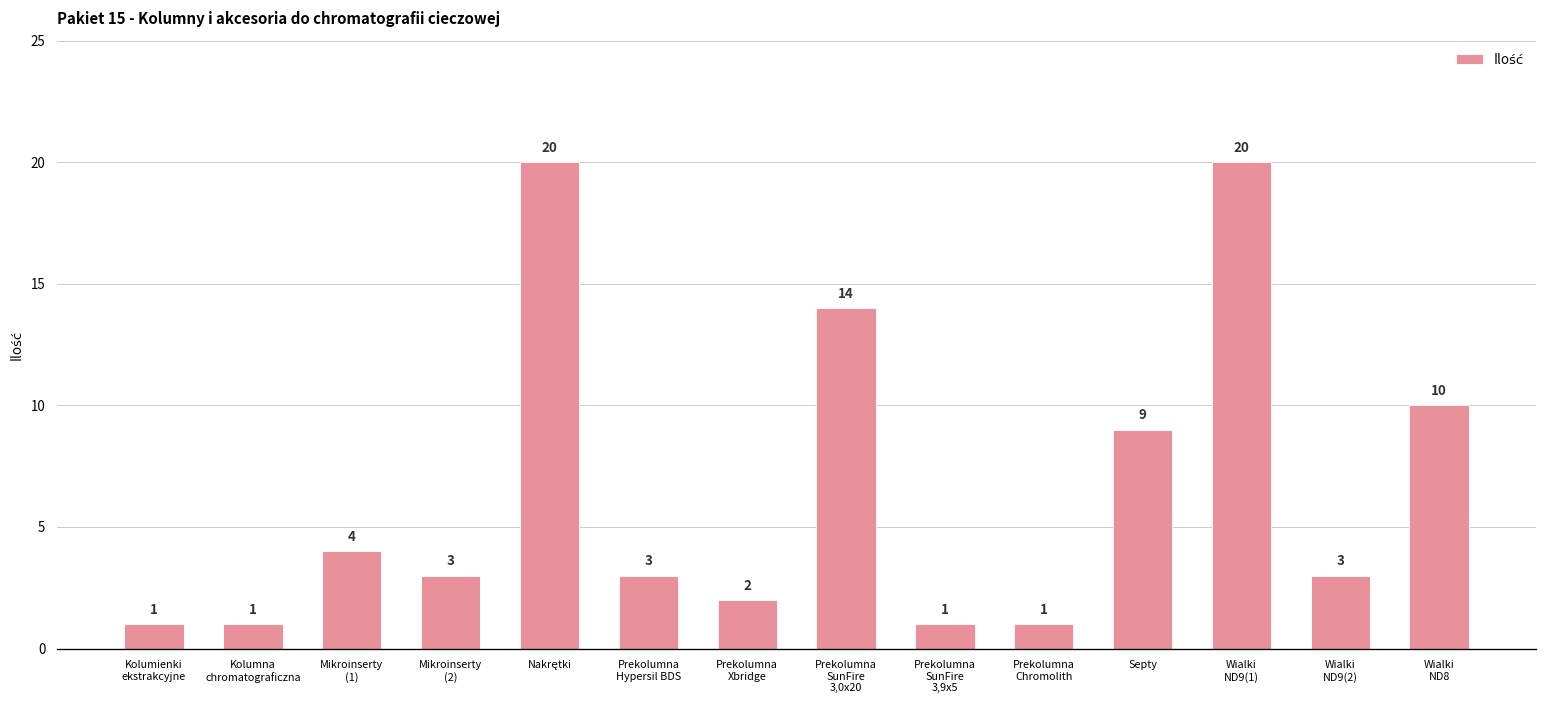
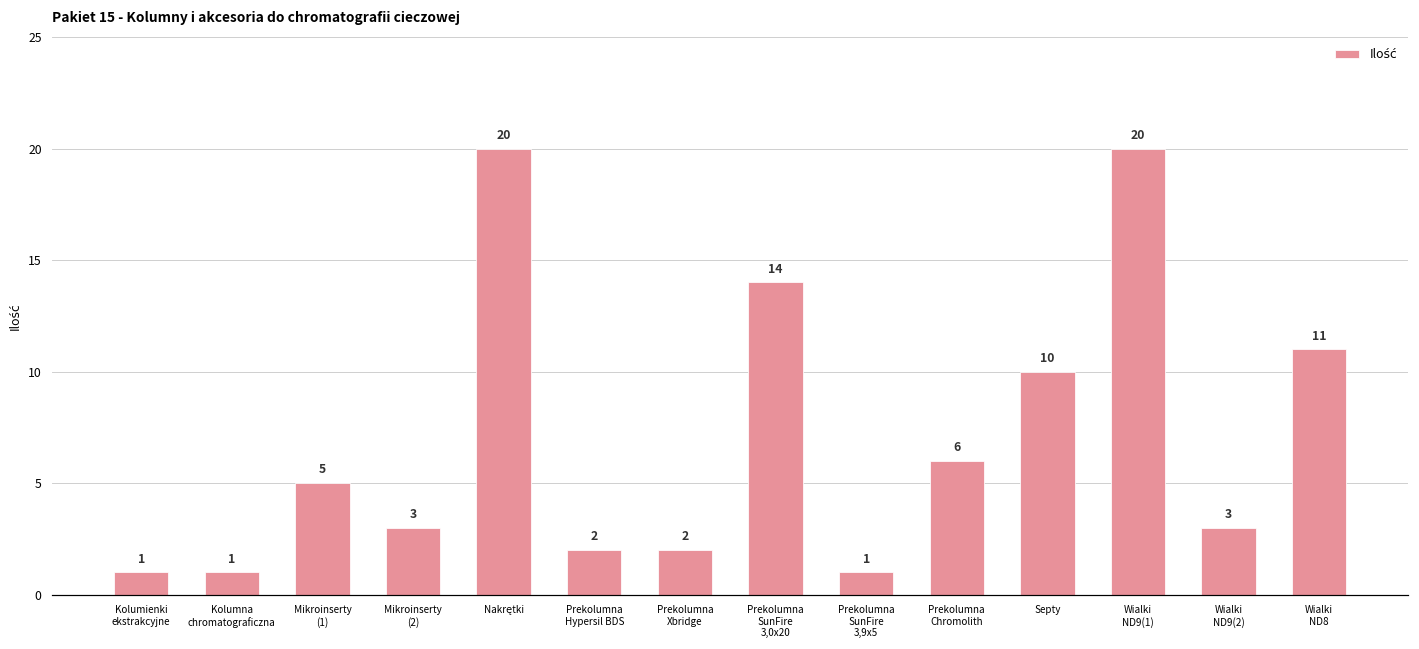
  {
    "Kolumienki ekstrakcyjne": 1,
    "Kolumna chromatograficzna": 1,
-   "Mikroinserty (1)": 4,
+   "Mikroinserty (1)": 5,
    "Mikroinserty (2)": 3,
    "Nakrętki": 20,
-   "Prekolumna Hypersil BDS": 3,
+   "Prekolumna Hypersil BDS": 2,
    "Prekolumna Xbridge": 2,
    "Prekolumna SunFire 3,0x20": 14,
    "Prekolumna SunFire 3,9x5": 1,
-   "Prekolumna Chromolith": 1,
-   "Septy": 9,
+   "Prekolumna Chromolith": 6,
+   "Septy": 10,
    "Wialki ND9(1)": 20,
    "Wialki ND9(2)": 3,
-   "Wialki ND8": 10
+   "Wialki ND8": 11
  }
